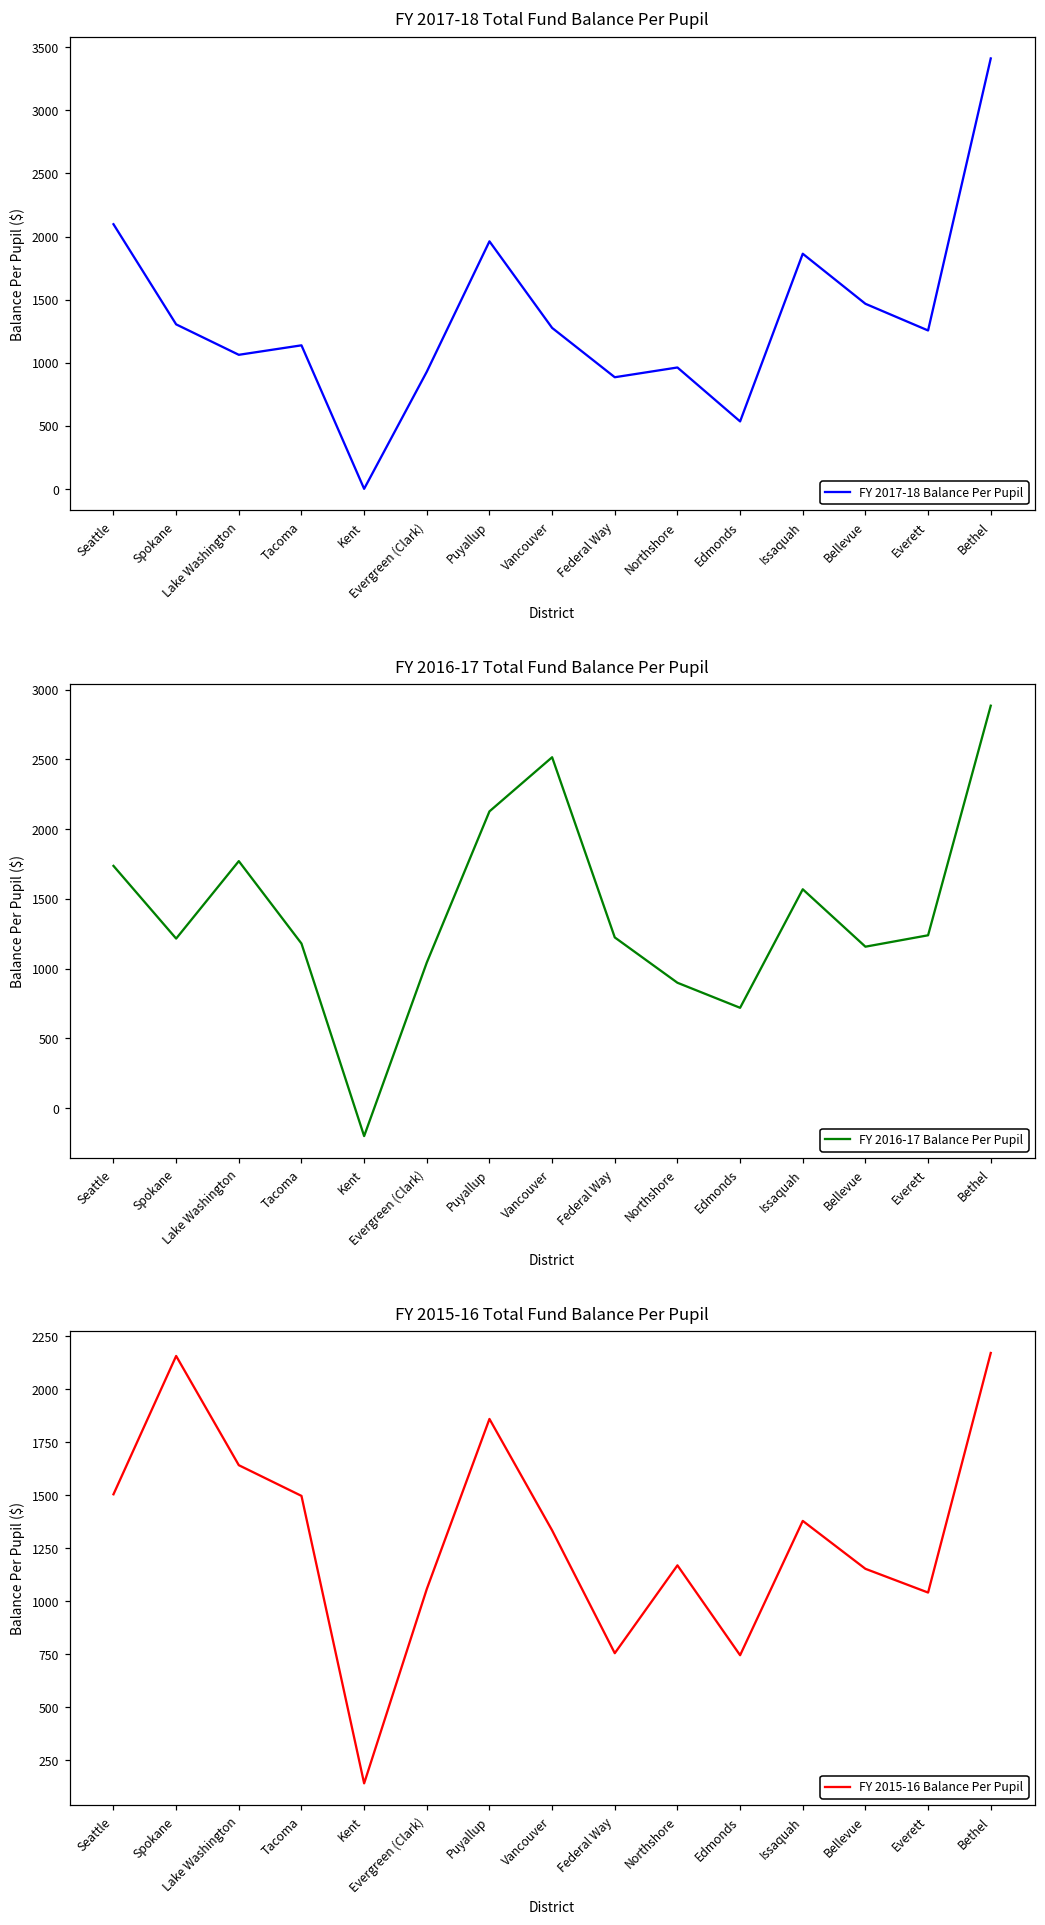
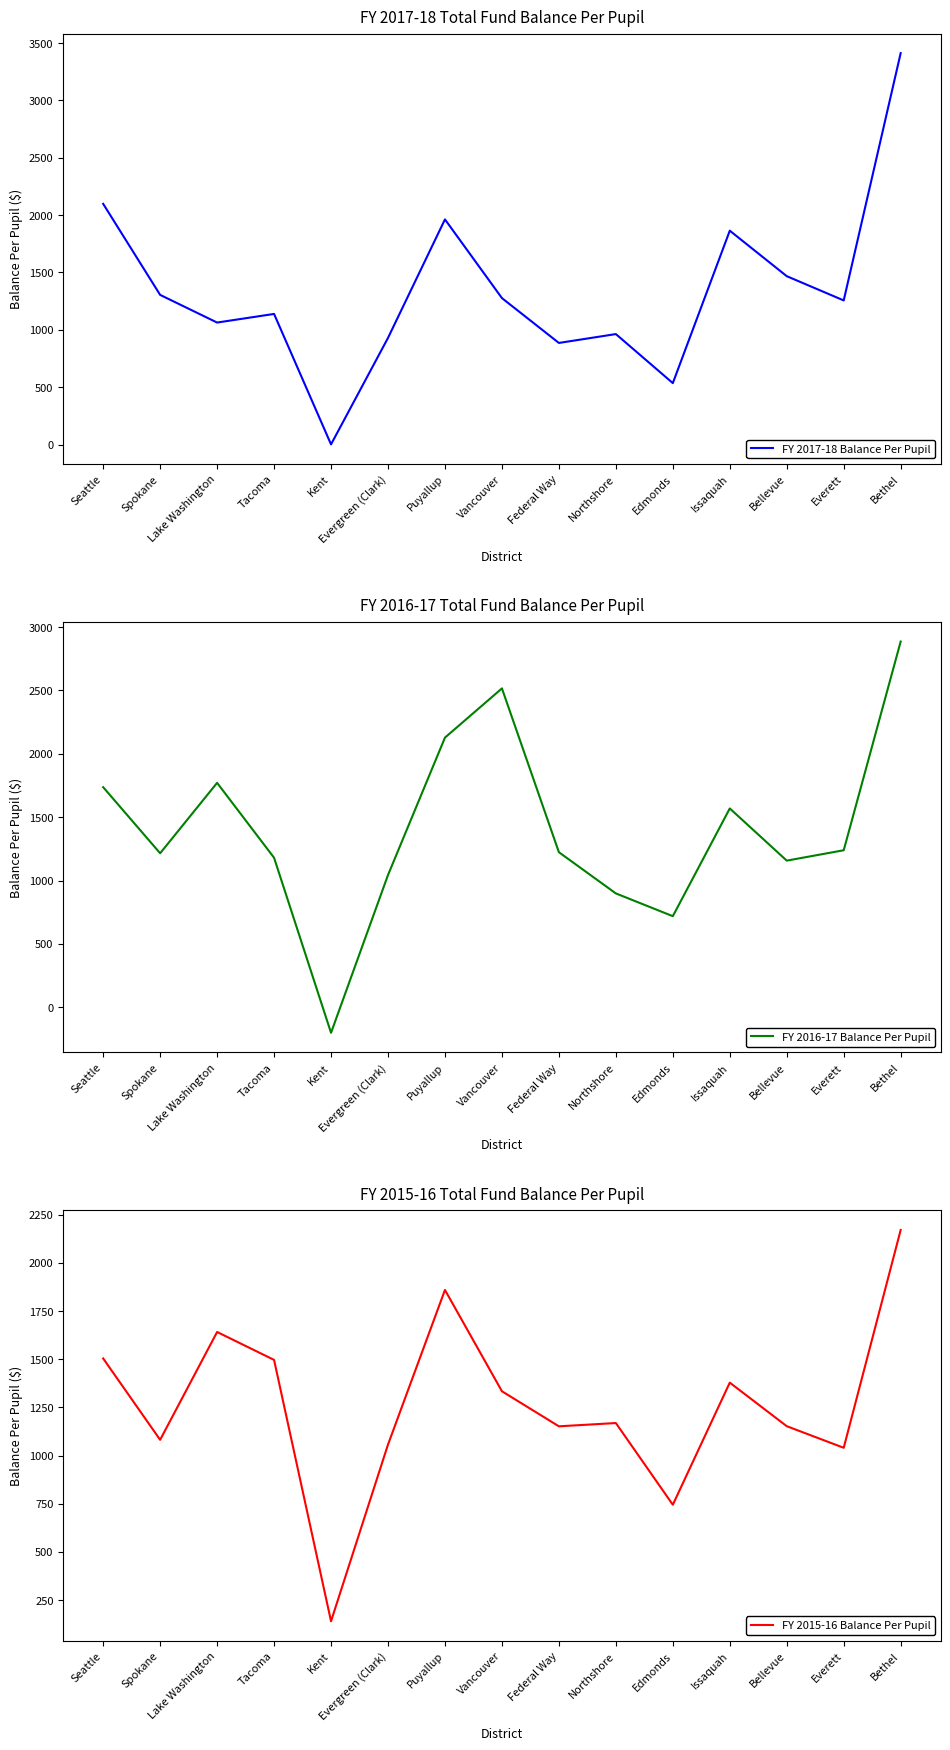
  {
    "FY 2017-18 Total Fund Balance Per Pupil": {
      "Seattle": 2100,
      "Spokane": 1300,
      "Lake Washington": 1060,
      "Tacoma": 1140,
      "Kent": 0,
      "Evergreen (Clark)": 930,
      "Puyallup": 1960,
      "Vancouver": 1280,
      "Federal Way": 890,
      "Northshore": 960,
      "Edmonds": 540,
      "Issaquah": 1860,
      "Bellevue": 1470,
      "Everett": 1260,
      "Bethel": 3410
    },
    "FY 2016-17 Total Fund Balance Per Pupil": {
      "Seattle": 1740,
      "Spokane": 1220,
      "Lake Washington": 1770,
      "Tacoma": 1180,
      "Kent": -200,
      "Evergreen (Clark)": 1040,
      "Puyallup": 2130,
      "Vancouver": 2520,
      "Federal Way": 1220,
      "Northshore": 900,
      "Edmonds": 720,
      "Issaquah": 1570,
      "Bellevue": 1160,
      "Everett": 1240,
      "Bethel": 2890
    },
    "FY 2015-16 Total Fund Balance Per Pupil": {
      "Seattle": 1500,
-     "Spokane": 2160,
+     "Spokane": 1080,
      "Lake Washington": 1640,
      "Tacoma": 1500,
      "Kent": 140,
      "Evergreen (Clark)": 1060,
      "Puyallup": 1860,
      "Vancouver": 1330,
-     "Federal Way": 750,
+     "Federal Way": 1150,
      "Northshore": 1170,
      "Edmonds": 740,
      "Issaquah": 1380,
      "Bellevue": 1150,
      "Everett": 1040,
      "Bethel": 2170
    }
  }
